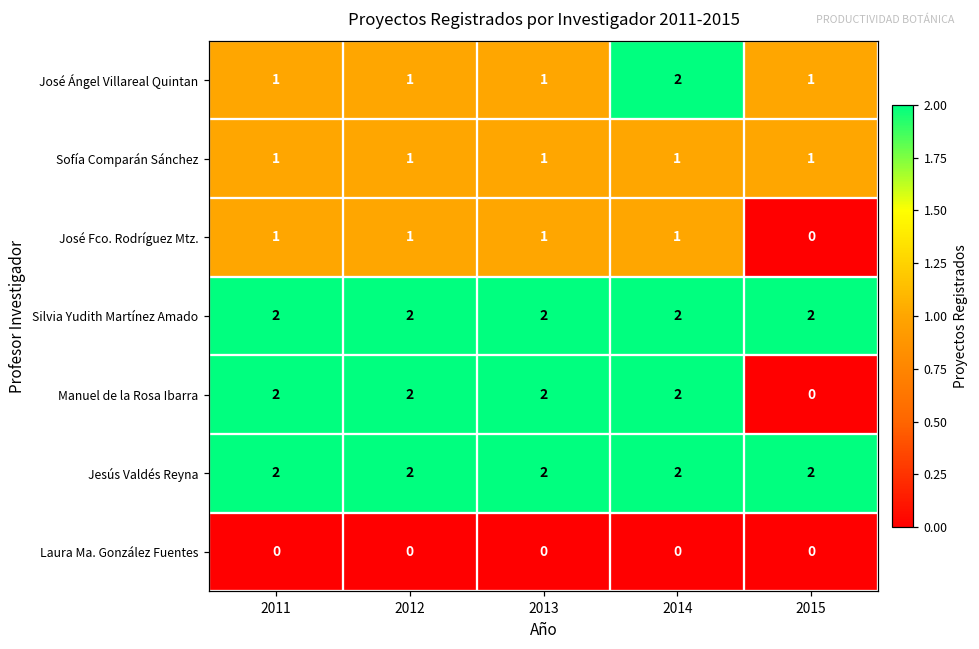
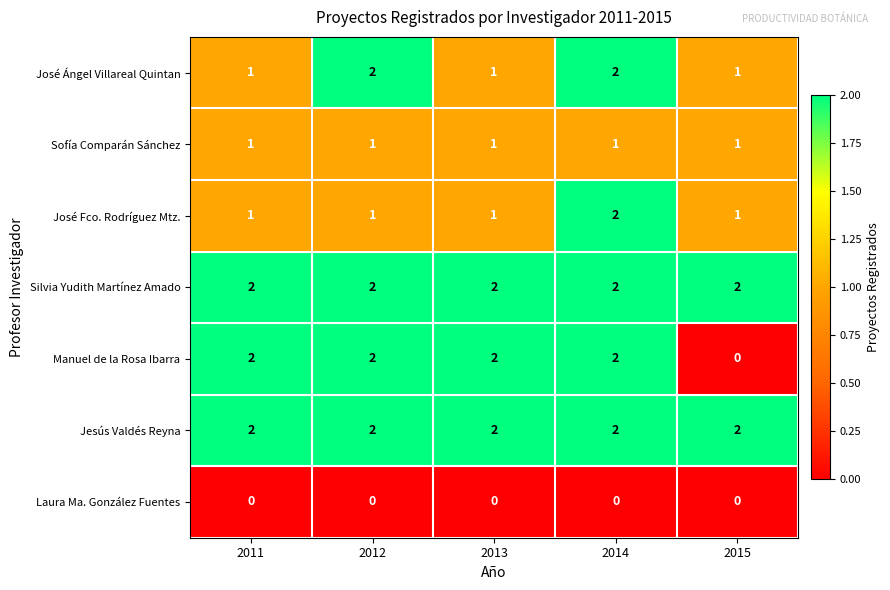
  {
    "José Ángel Villareal Quintan": {
      "2011": 1,
-     "2012": 1,
+     "2012": 2,
      "2013": 1,
      "2014": 2,
      "2015": 1
    },
    "Sofía Comparán Sánchez": {
      "2011": 1,
      "2012": 1,
      "2013": 1,
      "2014": 1,
      "2015": 1
    },
    "José Fco. Rodríguez Mtz.": {
      "2011": 1,
      "2012": 1,
      "2013": 1,
-     "2014": 1,
-     "2015": 0
+     "2014": 2,
+     "2015": 1
    },
    "Silvia Yudith Martínez Amado": {
      "2011": 2,
      "2012": 2,
      "2013": 2,
      "2014": 2,
      "2015": 2
    },
    "Manuel de la Rosa Ibarra": {
      "2011": 2,
      "2012": 2,
      "2013": 2,
      "2014": 2,
      "2015": 0
    },
    "Jesús Valdés Reyna": {
      "2011": 2,
      "2012": 2,
      "2013": 2,
      "2014": 2,
      "2015": 2
    },
    "Laura Ma. González Fuentes": {
      "2011": 0,
      "2012": 0,
      "2013": 0,
      "2014": 0,
      "2015": 0
    }
  }
